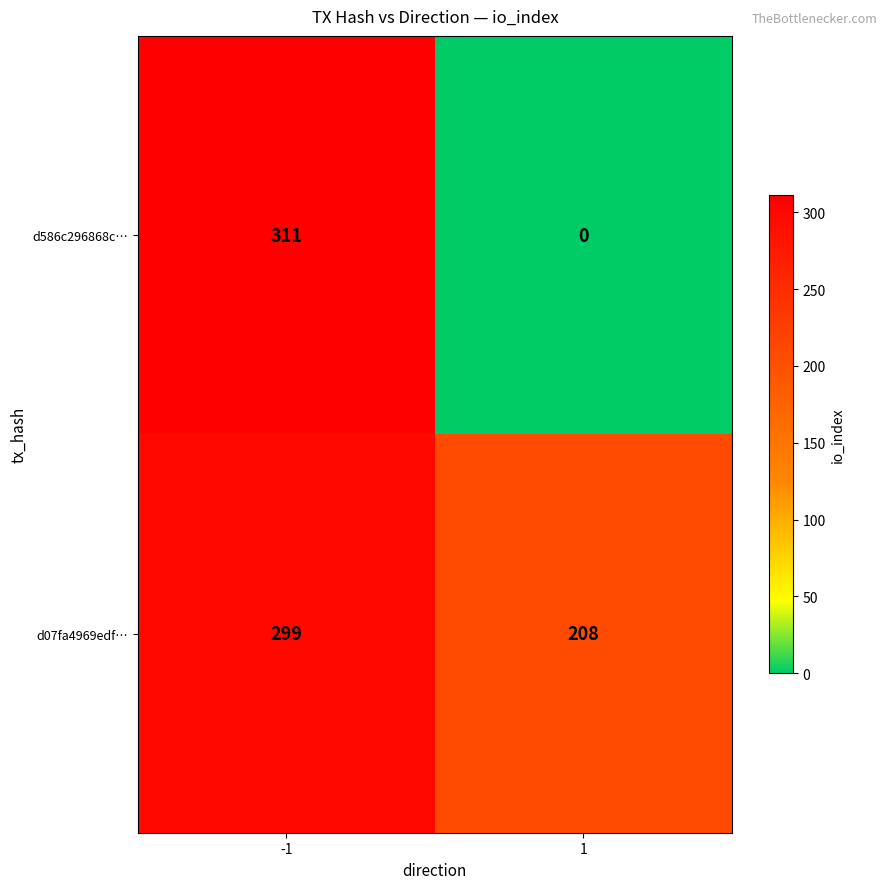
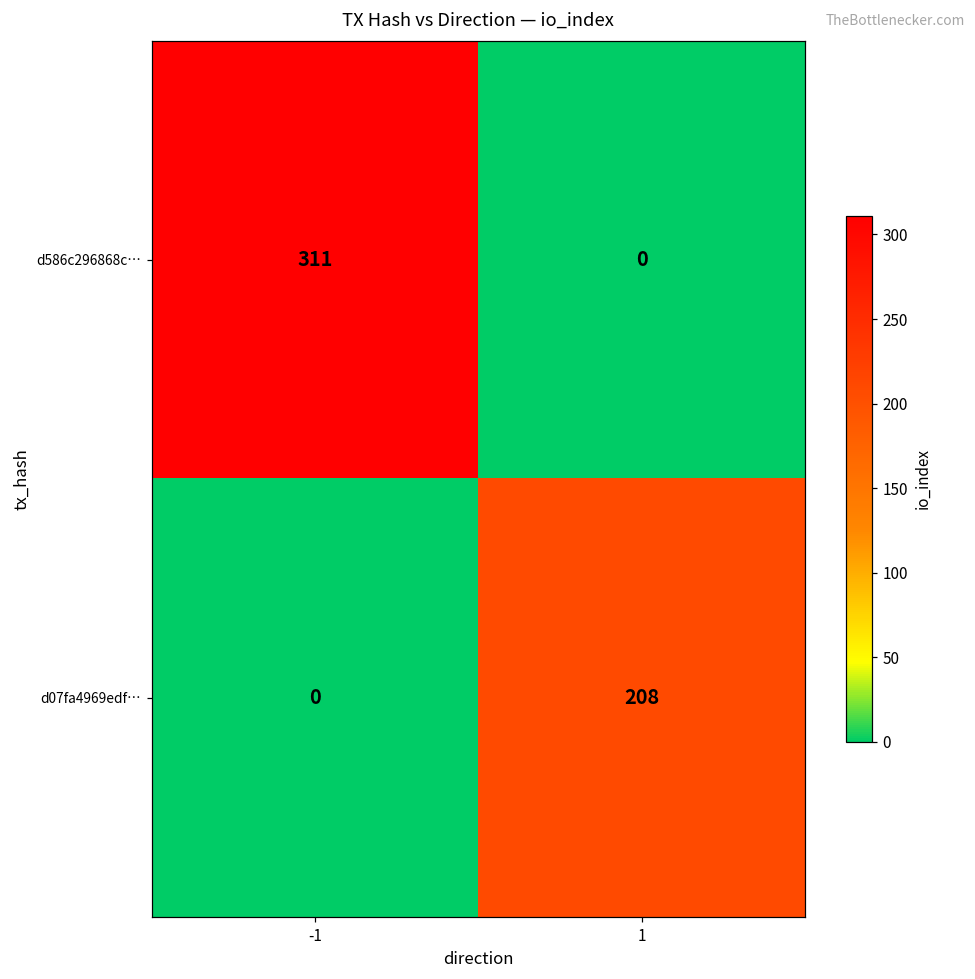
  {
    "d586c296868c…": {
      "-1": 311,
      "1": 0
    },
    "d07fa4969edf…": {
-     "-1": 299,
+     "-1": 0,
      "1": 208
    }
  }
